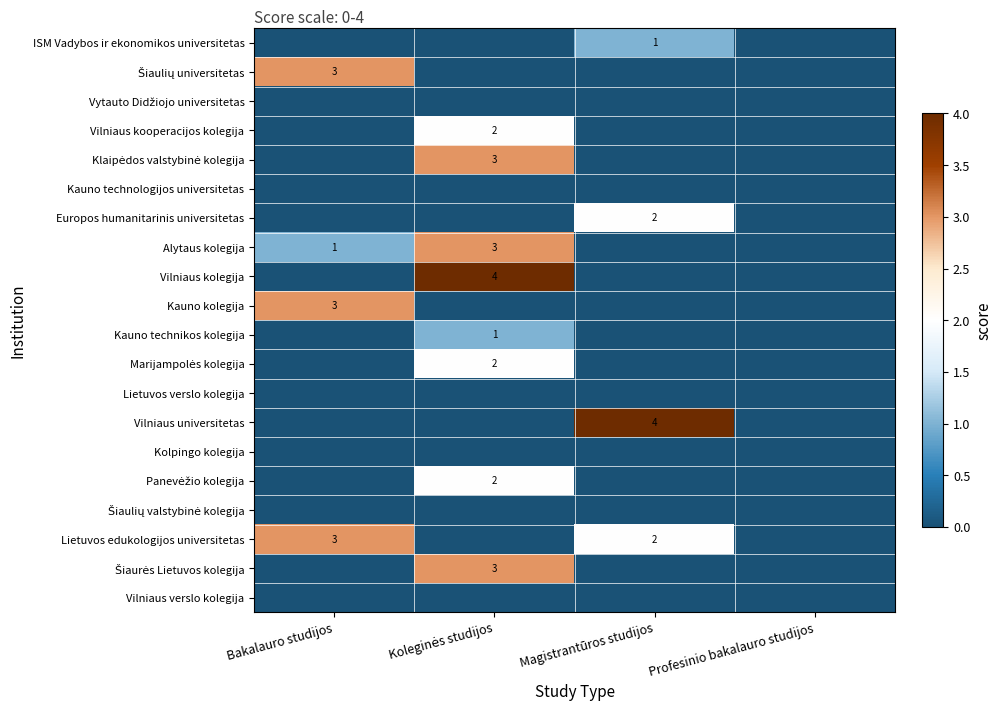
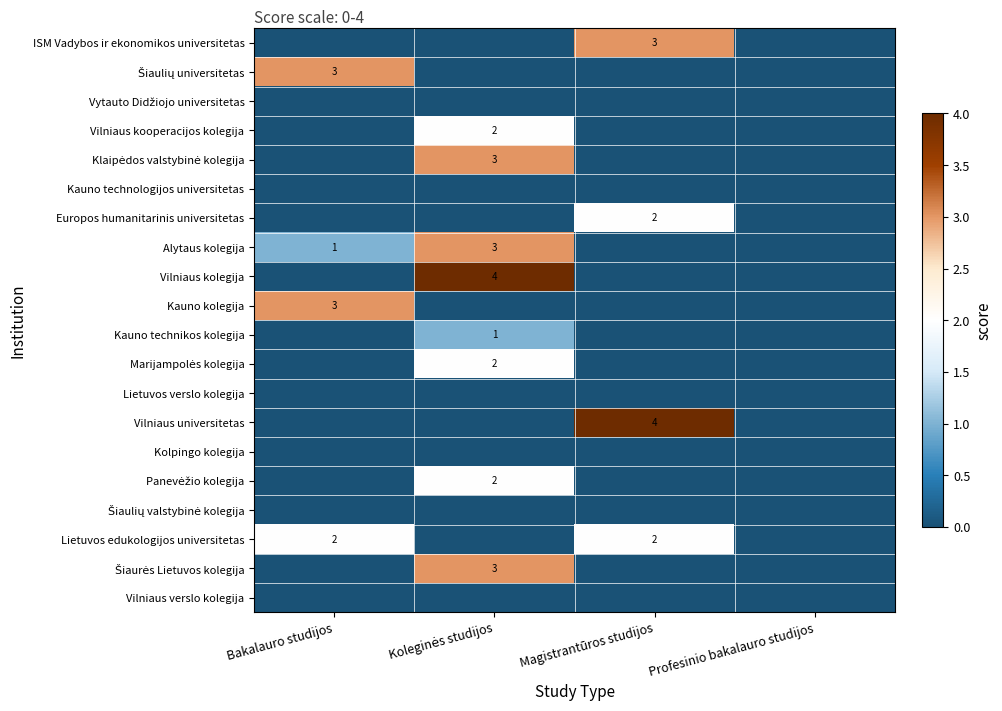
  {
    "ISM Vadybos ir ekonomikos universitetas": {
-     "Magistrantūros studijos": 1
+     "Magistrantūros studijos": 3
    },
    "Šiaulių universitetas": {
      "Bakalauro studijos": 3
    },
    "Vilniaus kooperacijos kolegija": {
      "Koleginės studijos": 2
    },
    "Klaipėdos valstybinė kolegija": {
      "Koleginės studijos": 3
    },
    "Europos humanitarinis universitetas": {
      "Magistrantūros studijos": 2
    },
    "Alytaus kolegija": {
      "Bakalauro studijos": 1,
      "Koleginės studijos": 3
    },
    "Vilniaus kolegija": {
      "Koleginės studijos": 4
    },
    "Kauno kolegija": {
      "Bakalauro studijos": 3
    },
    "Kauno technikos kolegija": {
      "Koleginės studijos": 1
    },
    "Marijampolės kolegija": {
      "Koleginės studijos": 2
    },
    "Vilniaus universitetas": {
      "Magistrantūros studijos": 4
    },
    "Panevėžio kolegija": {
      "Koleginės studijos": 2
    },
    "Lietuvos edukologijos universitetas": {
-     "Bakalauro studijos": 3,
+     "Bakalauro studijos": 2,
      "Magistrantūros studijos": 2
    },
    "Šiaurės Lietuvos kolegija": {
      "Koleginės studijos": 3
    }
  }
